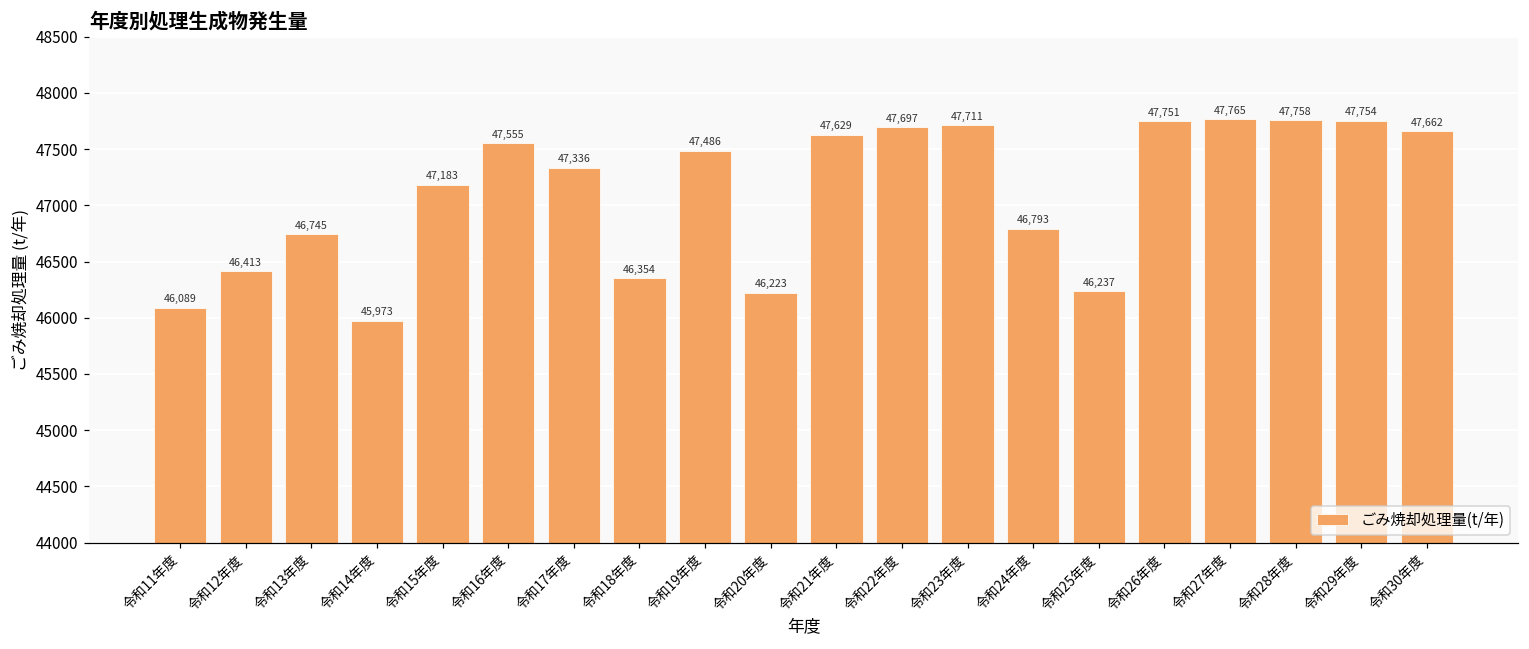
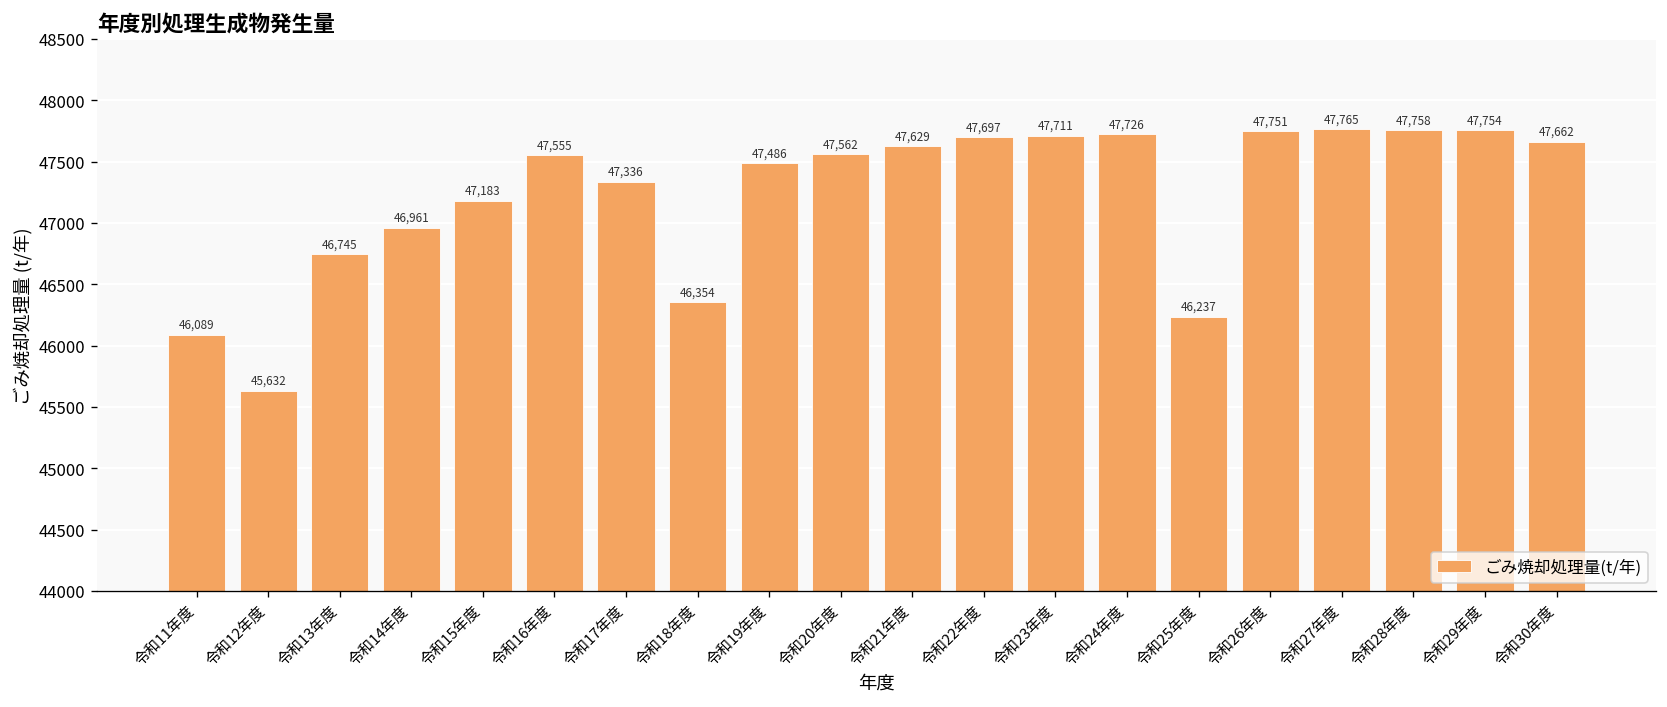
  {
    "令和11年度": "46,089",
-   "令和12年度": "46,413",
+   "令和12年度": "45,632",
    "令和13年度": "46,745",
-   "令和14年度": "45,973",
+   "令和14年度": "46,961",
    "令和15年度": "47,183",
    "令和16年度": "47,555",
    "令和17年度": "47,336",
    "令和18年度": "46,354",
    "令和19年度": "47,486",
-   "令和20年度": "46,223",
+   "令和20年度": "47,562",
    "令和21年度": "47,629",
    "令和22年度": "47,697",
    "令和23年度": "47,711",
-   "令和24年度": "46,793",
+   "令和24年度": "47,726",
    "令和25年度": "46,237",
    "令和26年度": "47,751",
    "令和27年度": "47,765",
    "令和28年度": "47,758",
    "令和29年度": "47,754",
    "令和30年度": "47,662"
  }
